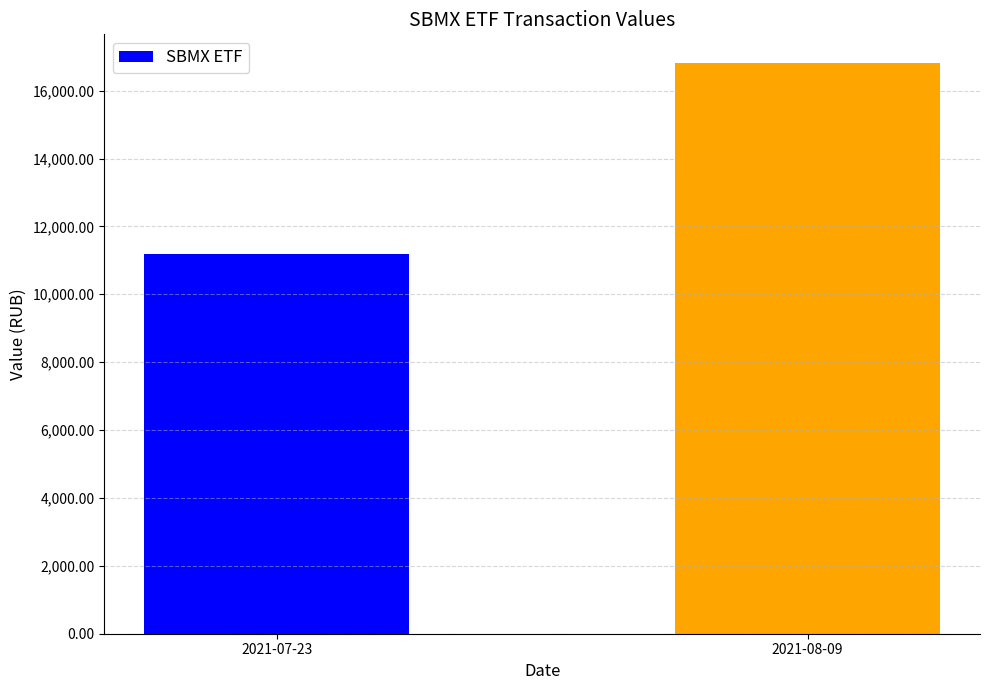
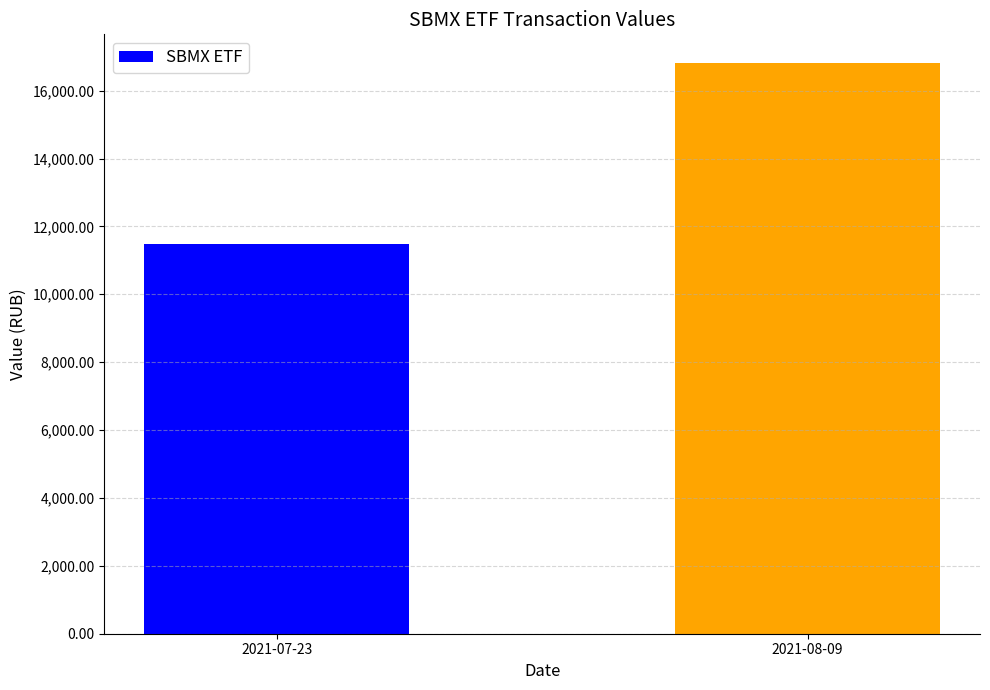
  {
-   "2021-07-23": "11,200",
+   "2021-07-23": "11,500",
    "2021-08-09": "16,800"
  }
